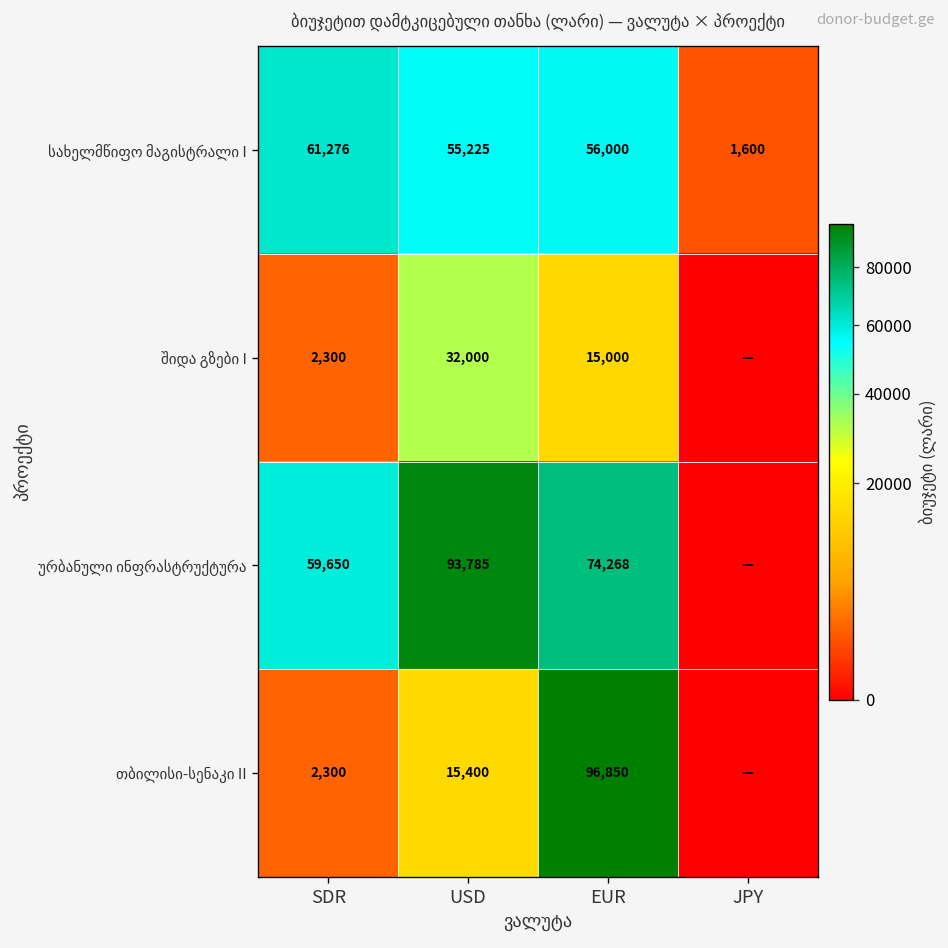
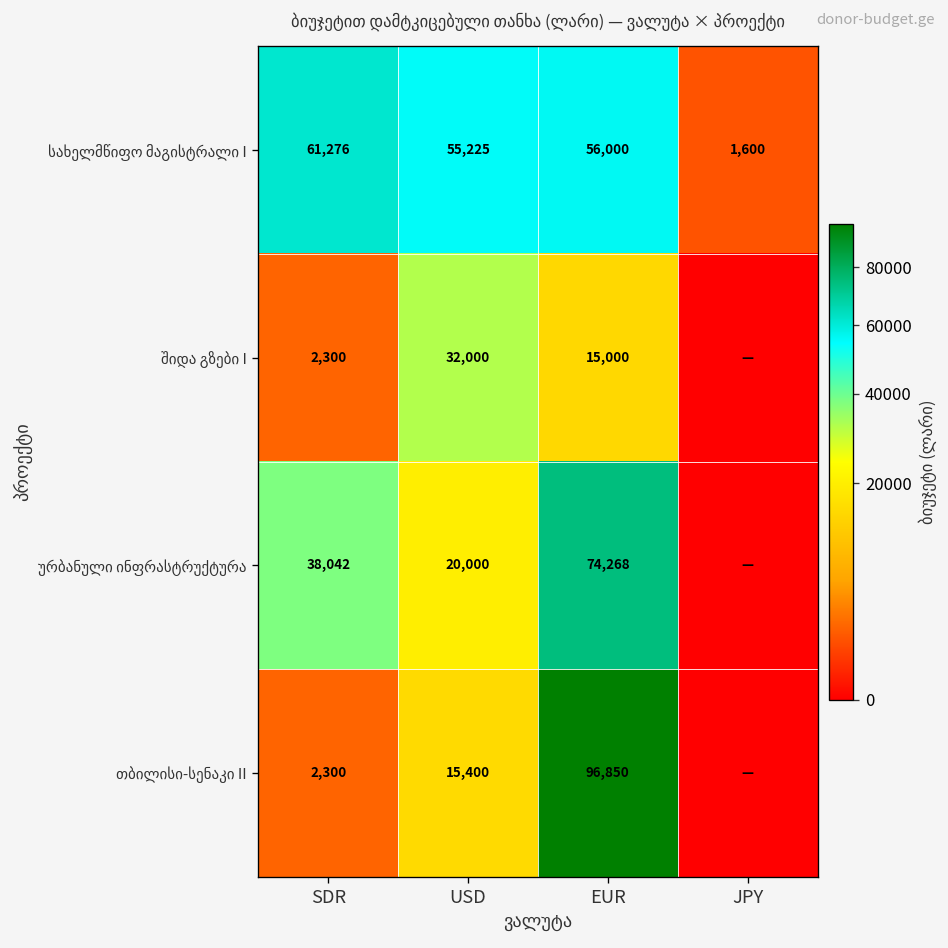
  {
    "სახელმწიფო მაგისტრალი I": {
      "SDR": "61,276",
      "USD": "55,225",
      "EUR": "56,000",
      "JPY": "1,600"
    },
    "შიდა გზები I": {
      "SDR": "2,300",
      "USD": "32,000",
      "EUR": "15,000"
    },
    "ურბანული ინფრასტრუქტურა": {
-     "SDR": "59,650",
-     "USD": "93,785",
+     "SDR": "38,042",
+     "USD": "20,000",
      "EUR": "74,268"
    },
    "თბილისი-სენაკი II": {
      "SDR": "2,300",
      "USD": "15,400",
      "EUR": "96,850"
    }
  }
